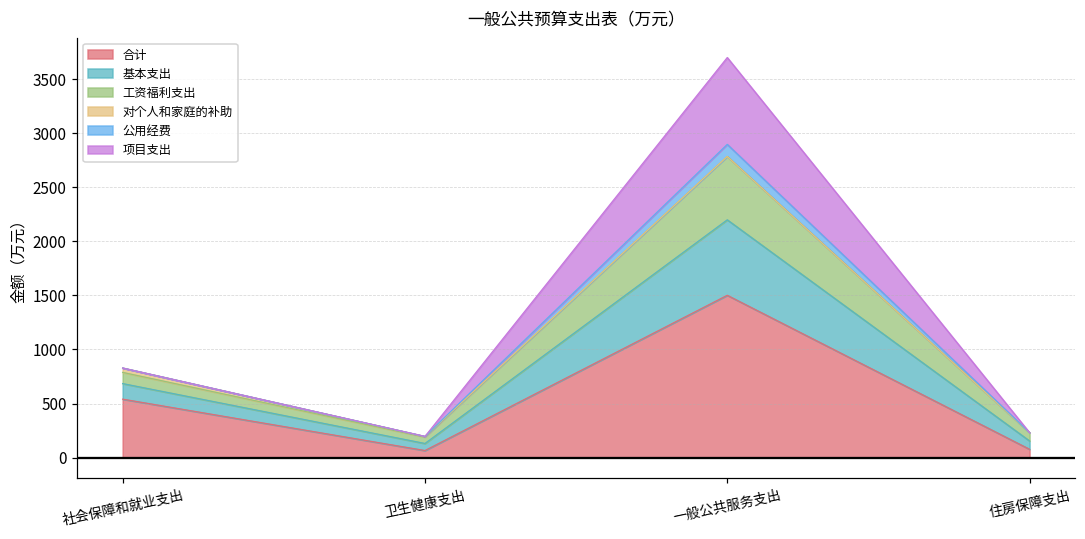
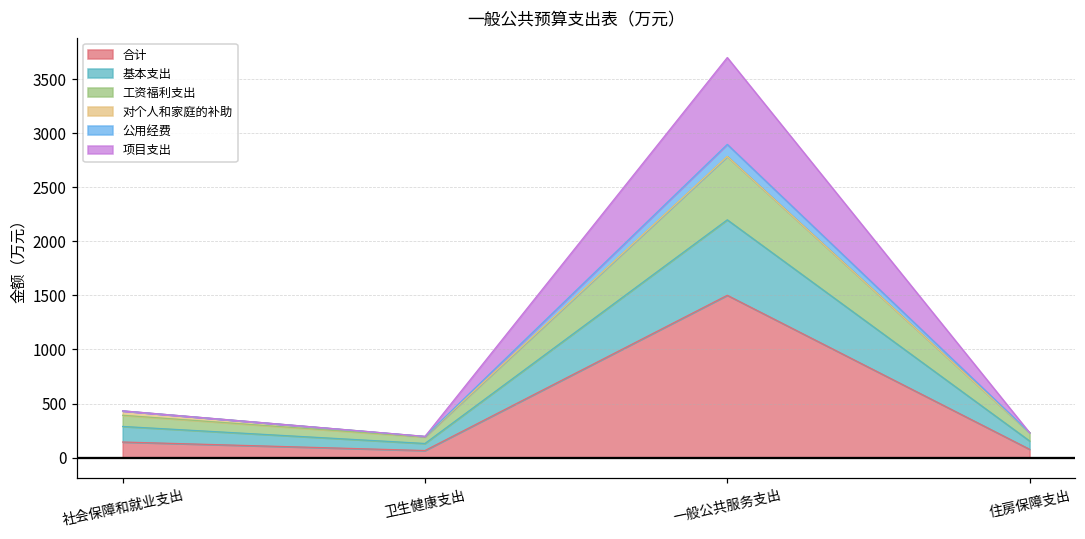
  {
    "合计": {
-     "社会保障和就业支出": 500,
+     "社会保障和就业支出": 100,
      "卫生健康支出": 100,
      "一般公共服务支出": 1500,
      "住房保障支出": 100
    },
    "工资福利支出": {
      "社会保障和就业支出": 100
    },
    "项目支出": {
      "一般公共服务支出": 800
    }
  }
